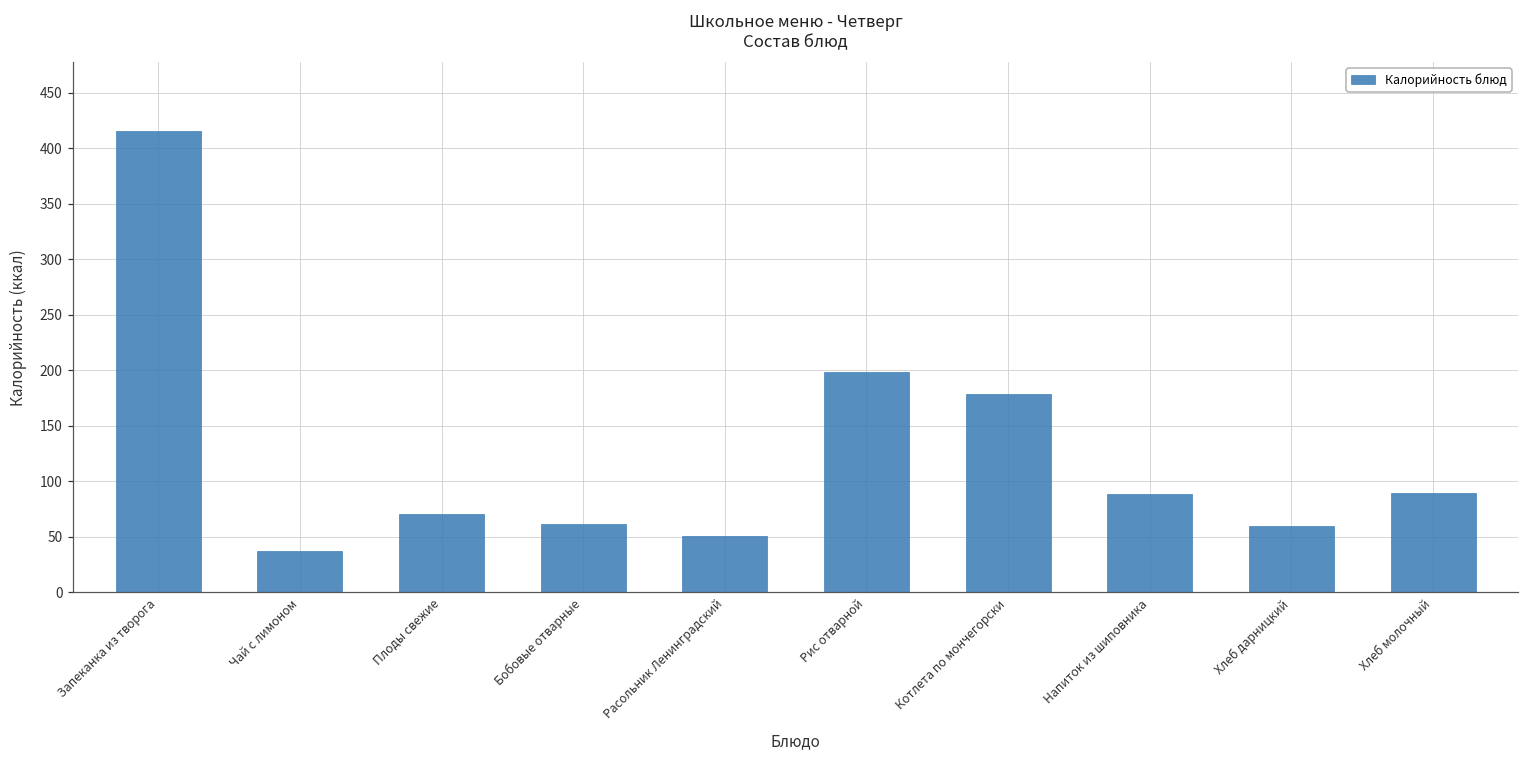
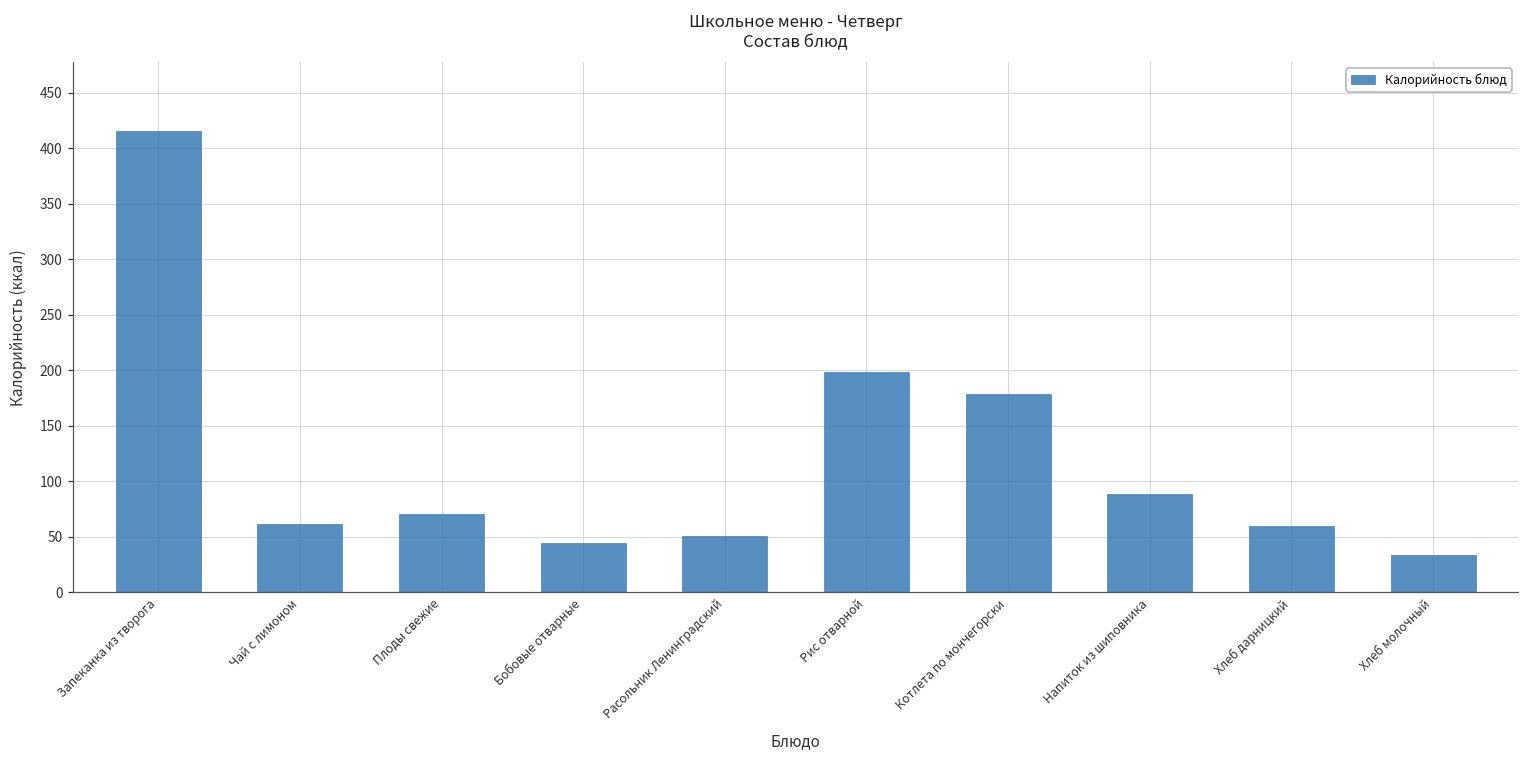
  {
    "Запеканка из творога": 415,
-   "Чай с лимоном": 38,
+   "Чай с лимоном": 62,
    "Плоды свежие": 71,
-   "Бобовые отварные": 62,
+   "Бобовые отварные": 44,
    "Расольник Ленинградский": 51,
    "Рис отварной": 198,
    "Котлета по мончегорски": 179,
    "Напиток из шиповника": 88,
    "Хлеб дарницкий": 60,
-   "Хлеб молочный": 89
+   "Хлеб молочный": 34
  }
